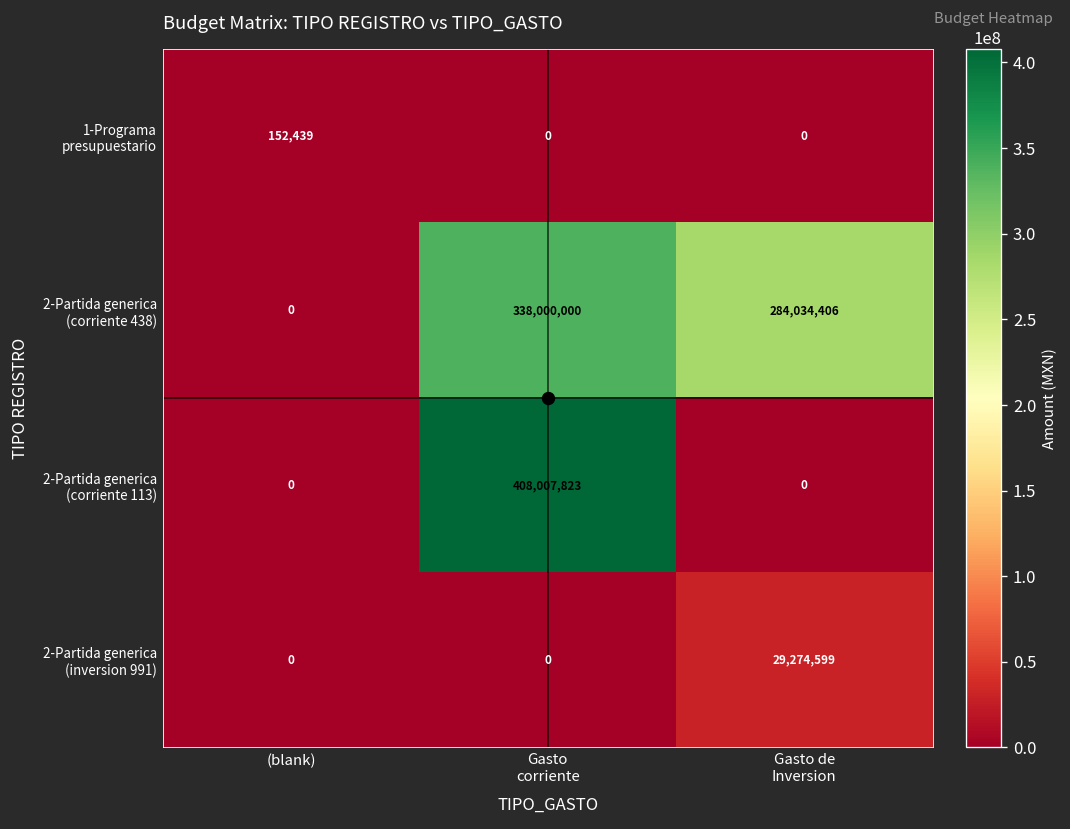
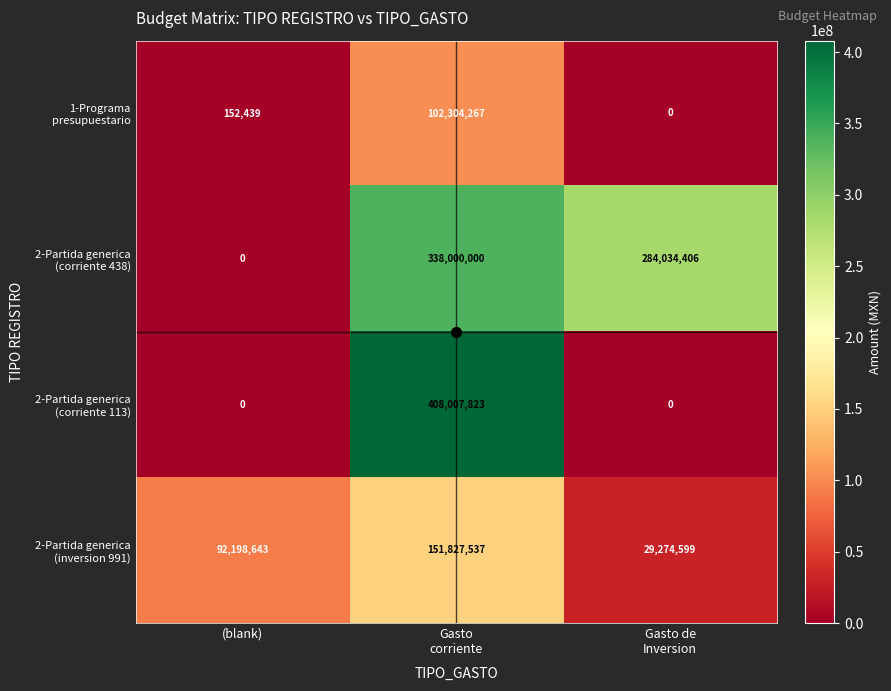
  {
    "1-Programa presupuestario": {
      "(blank)": "152,439",
-     "Gasto corriente": "0",
+     "Gasto corriente": "102,304,267",
      "Gasto de Inversion": "0"
    },
    "2-Partida generica (corriente 438)": {
      "(blank)": "0",
      "Gasto corriente": "338,000,000",
      "Gasto de Inversion": "284,034,406"
    },
    "2-Partida generica (corriente 113)": {
      "(blank)": "0",
      "Gasto corriente": "408,007,823",
      "Gasto de Inversion": "0"
    },
    "2-Partida generica (inversion 991)": {
-     "(blank)": "0",
-     "Gasto corriente": "0",
+     "(blank)": "92,198,643",
+     "Gasto corriente": "151,827,537",
      "Gasto de Inversion": "29,274,599"
    }
  }
